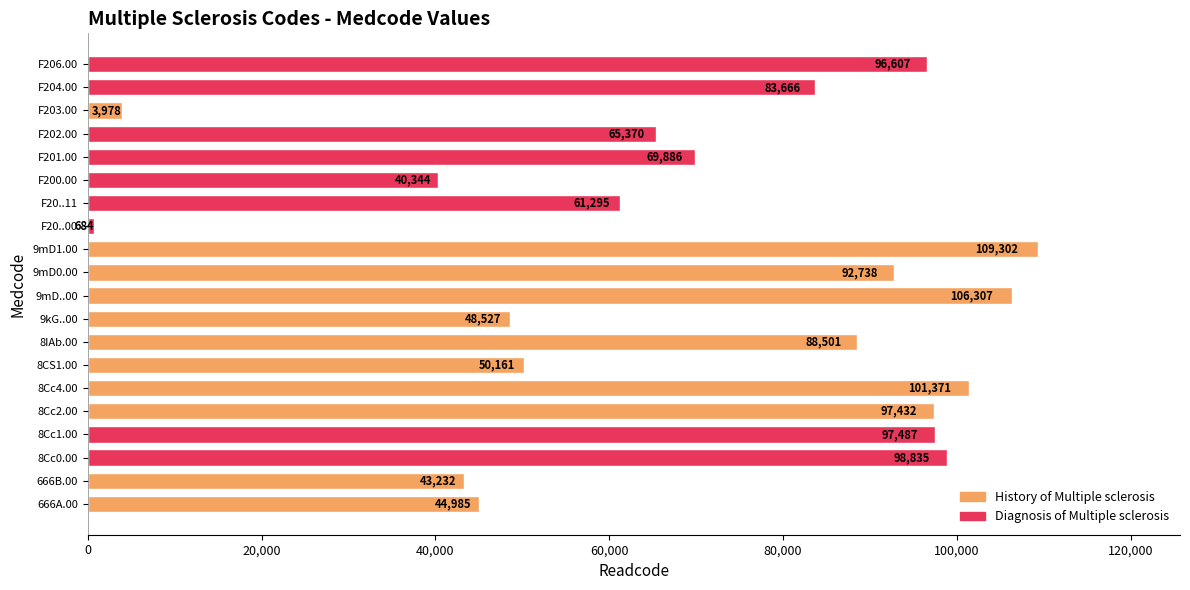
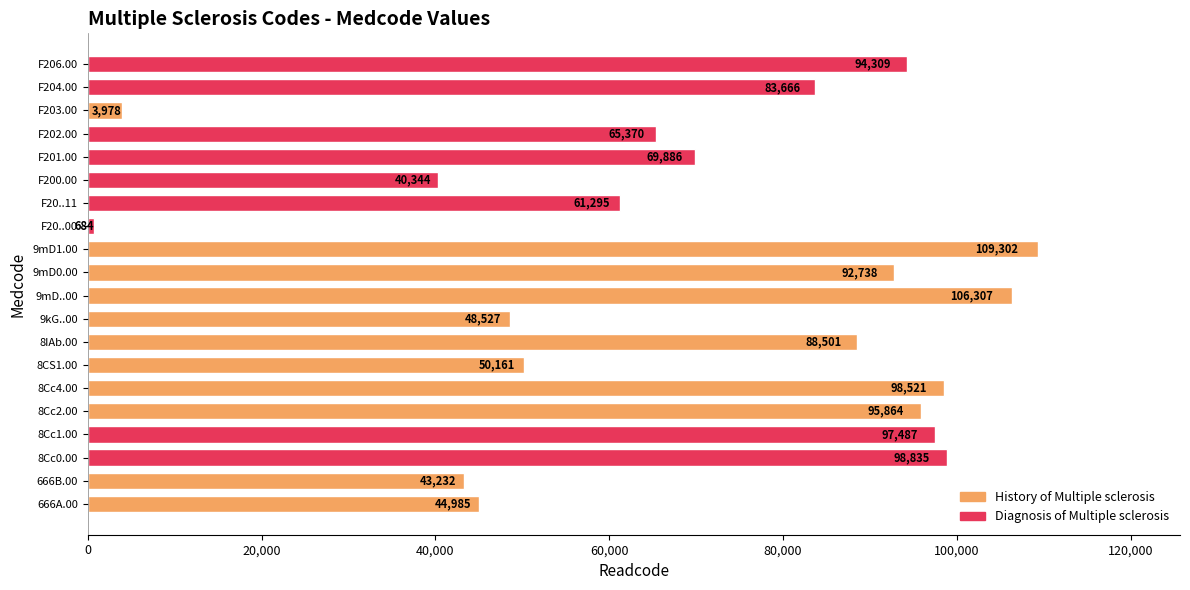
  {
-   "F206.00": "96,607",
+   "F206.00": "94,309",
    "F204.00": "83,666",
    "F203.00": "3,978",
    "F202.00": "65,370",
    "F201.00": "69,886",
    "F200.00": "40,344",
    "F20..11": "61,295",
    "F20..00": "684",
    "9mD1.00": "109,302",
    "9mD0.00": "92,738",
    "9mD..00": "106,307",
    "9kG..00": "48,527",
    "8IAb.00": "88,501",
    "8CS1.00": "50,161",
-   "8Cc4.00": "101,371",
-   "8Cc2.00": "97,432",
+   "8Cc4.00": "98,521",
+   "8Cc2.00": "95,864",
    "8Cc1.00": "97,487",
    "8Cc0.00": "98,835",
    "666B.00": "43,232",
    "666A.00": "44,985"
  }
